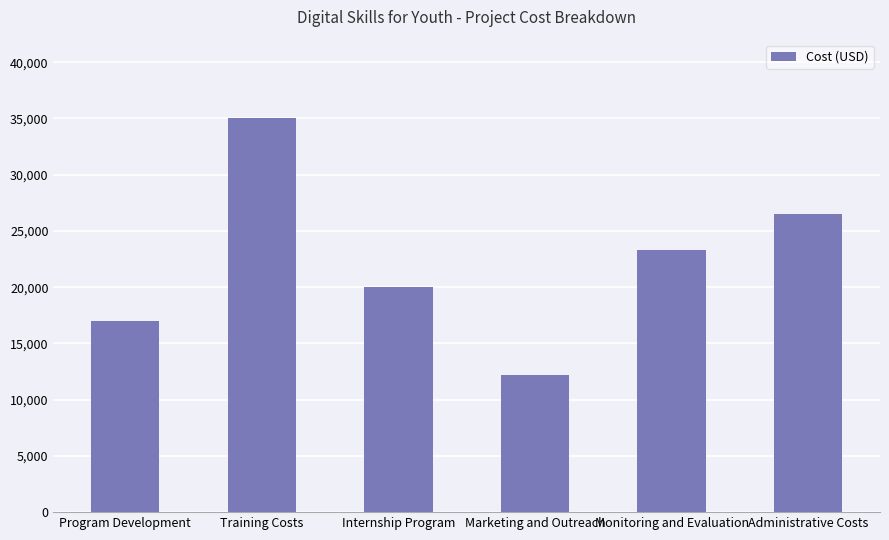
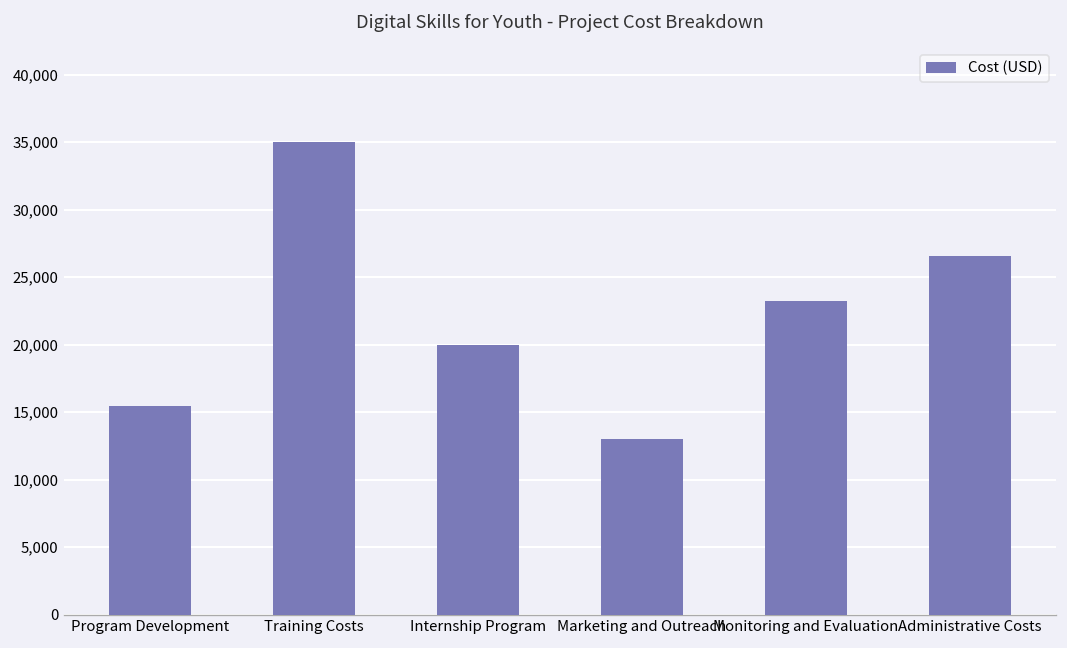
  {
-   "Program Development": "17,000",
+   "Program Development": "15,400",
    "Training Costs": "35,000",
    "Internship Program": "20,000",
-   "Marketing and Outreach": "12,200",
+   "Marketing and Outreach": "13,000",
    "Monitoring and Evaluation": "23,300",
    "Administrative Costs": "26,500"
  }
